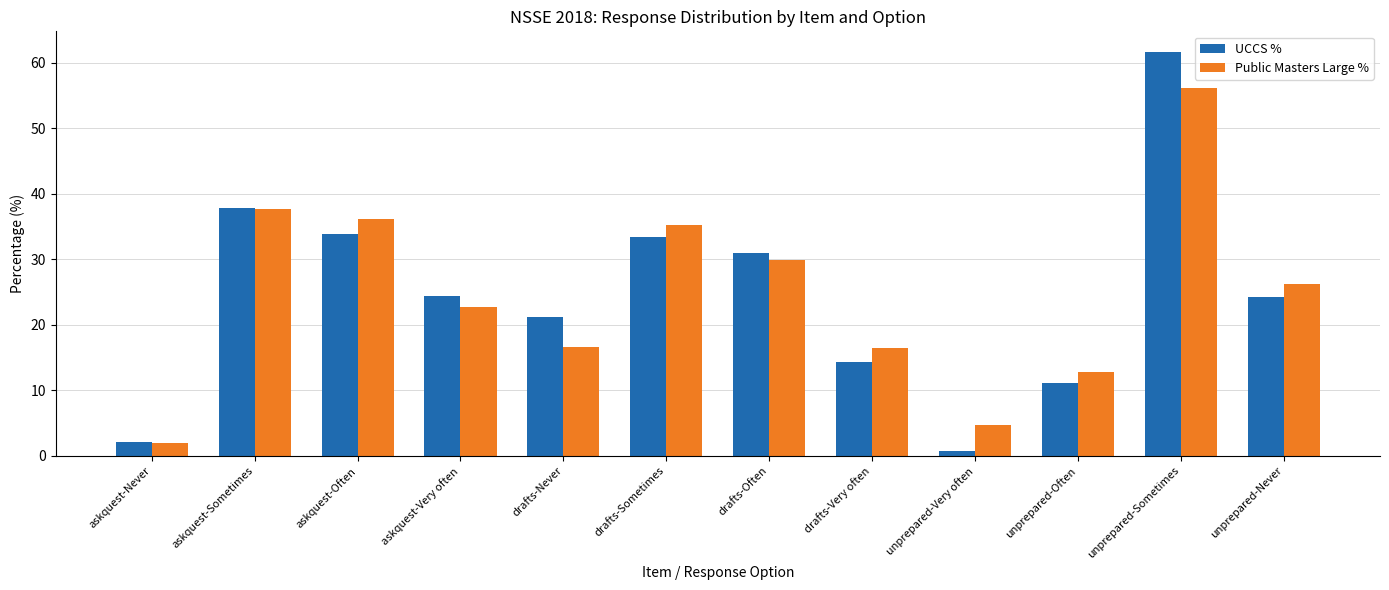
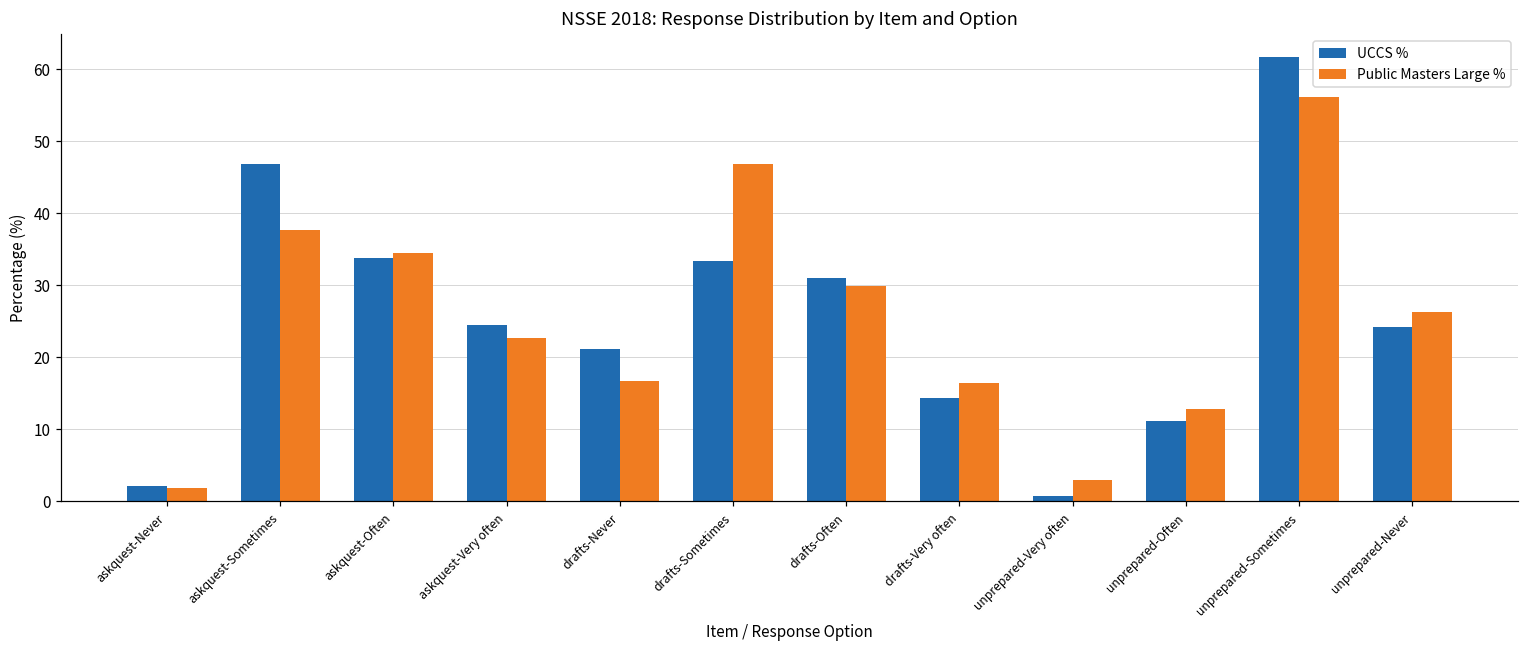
  {
    "UCCS %": {
      "askquest-Never": 2,
-     "askquest-Sometimes": 38,
+     "askquest-Sometimes": 47,
      "askquest-Often": 34,
      "askquest-Very often": 24,
      "drafts-Never": 21,
      "drafts-Sometimes": 33,
      "drafts-Often": 31,
      "drafts-Very often": 14,
      "unprepared-Very often": 1,
      "unprepared-Often": 11,
      "unprepared-Sometimes": 62,
      "unprepared-Never": 24
    },
    "Public Masters Large %": {
      "askquest-Never": 2,
      "askquest-Sometimes": 38,
-     "askquest-Often": 36,
+     "askquest-Often": 35,
      "askquest-Very often": 23,
      "drafts-Never": 17,
-     "drafts-Sometimes": 35,
+     "drafts-Sometimes": 47,
      "drafts-Often": 30,
      "drafts-Very often": 16,
-     "unprepared-Very often": 5,
+     "unprepared-Very often": 3,
      "unprepared-Often": 13,
      "unprepared-Sometimes": 56,
      "unprepared-Never": 26
    }
  }
